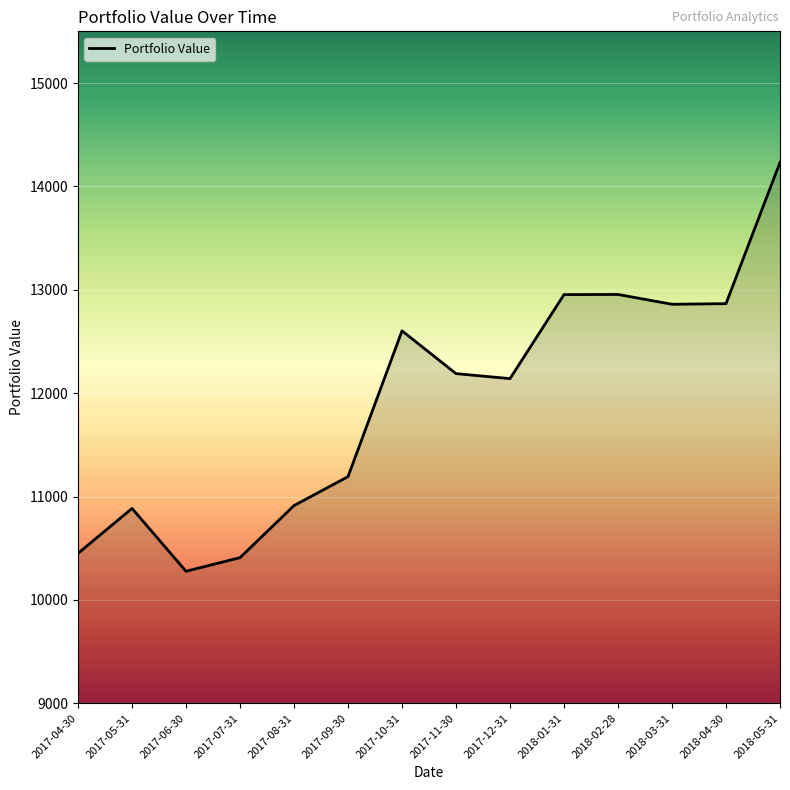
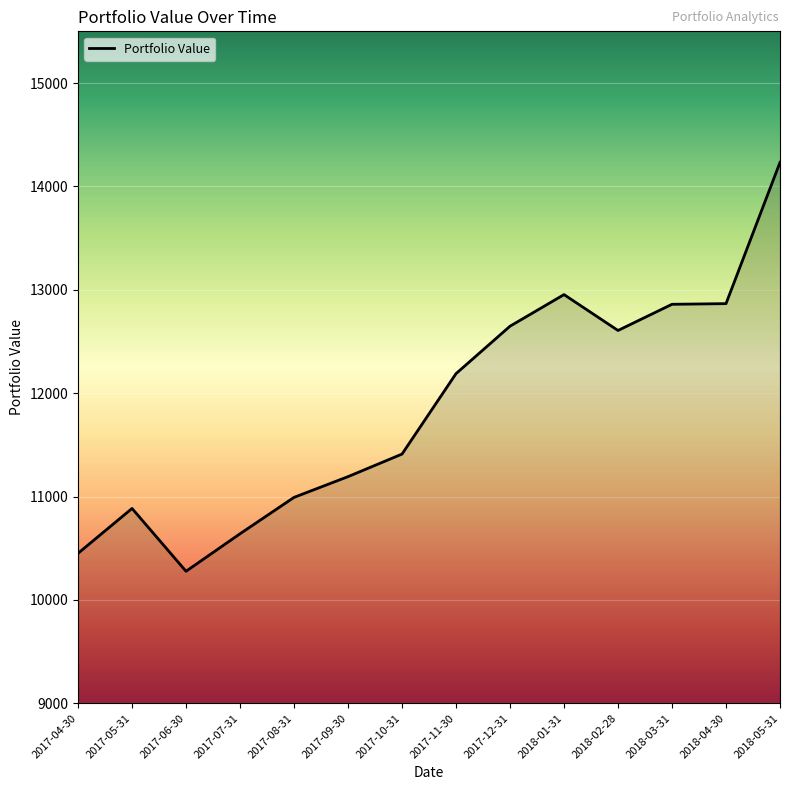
  {
    "2017-04-30": 10450,
    "2017-05-31": 10880,
    "2017-06-30": 10280,
-   "2017-07-31": 10410,
-   "2017-08-31": 10910,
+   "2017-07-31": 10640,
+   "2017-08-31": 10990,
    "2017-09-30": 11190,
-   "2017-10-31": 12600,
+   "2017-10-31": 11410,
    "2017-11-30": 12190,
-   "2017-12-31": 12140,
+   "2017-12-31": 12650,
    "2018-01-31": 12950,
-   "2018-02-28": 12950,
+   "2018-02-28": 12610,
    "2018-03-31": 12860,
    "2018-04-30": 12870,
    "2018-05-31": 14230
  }
